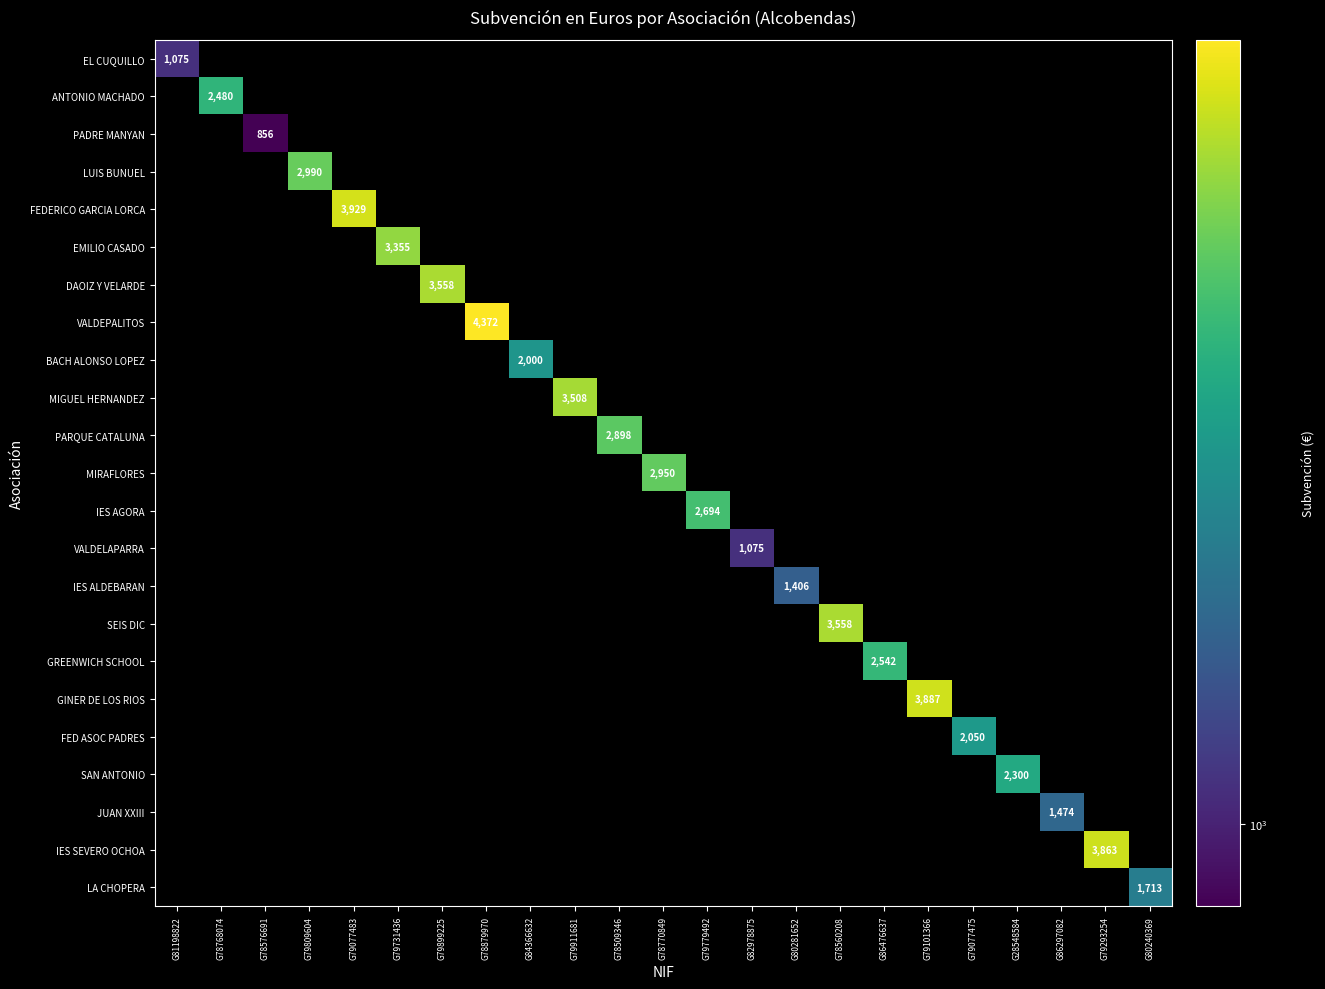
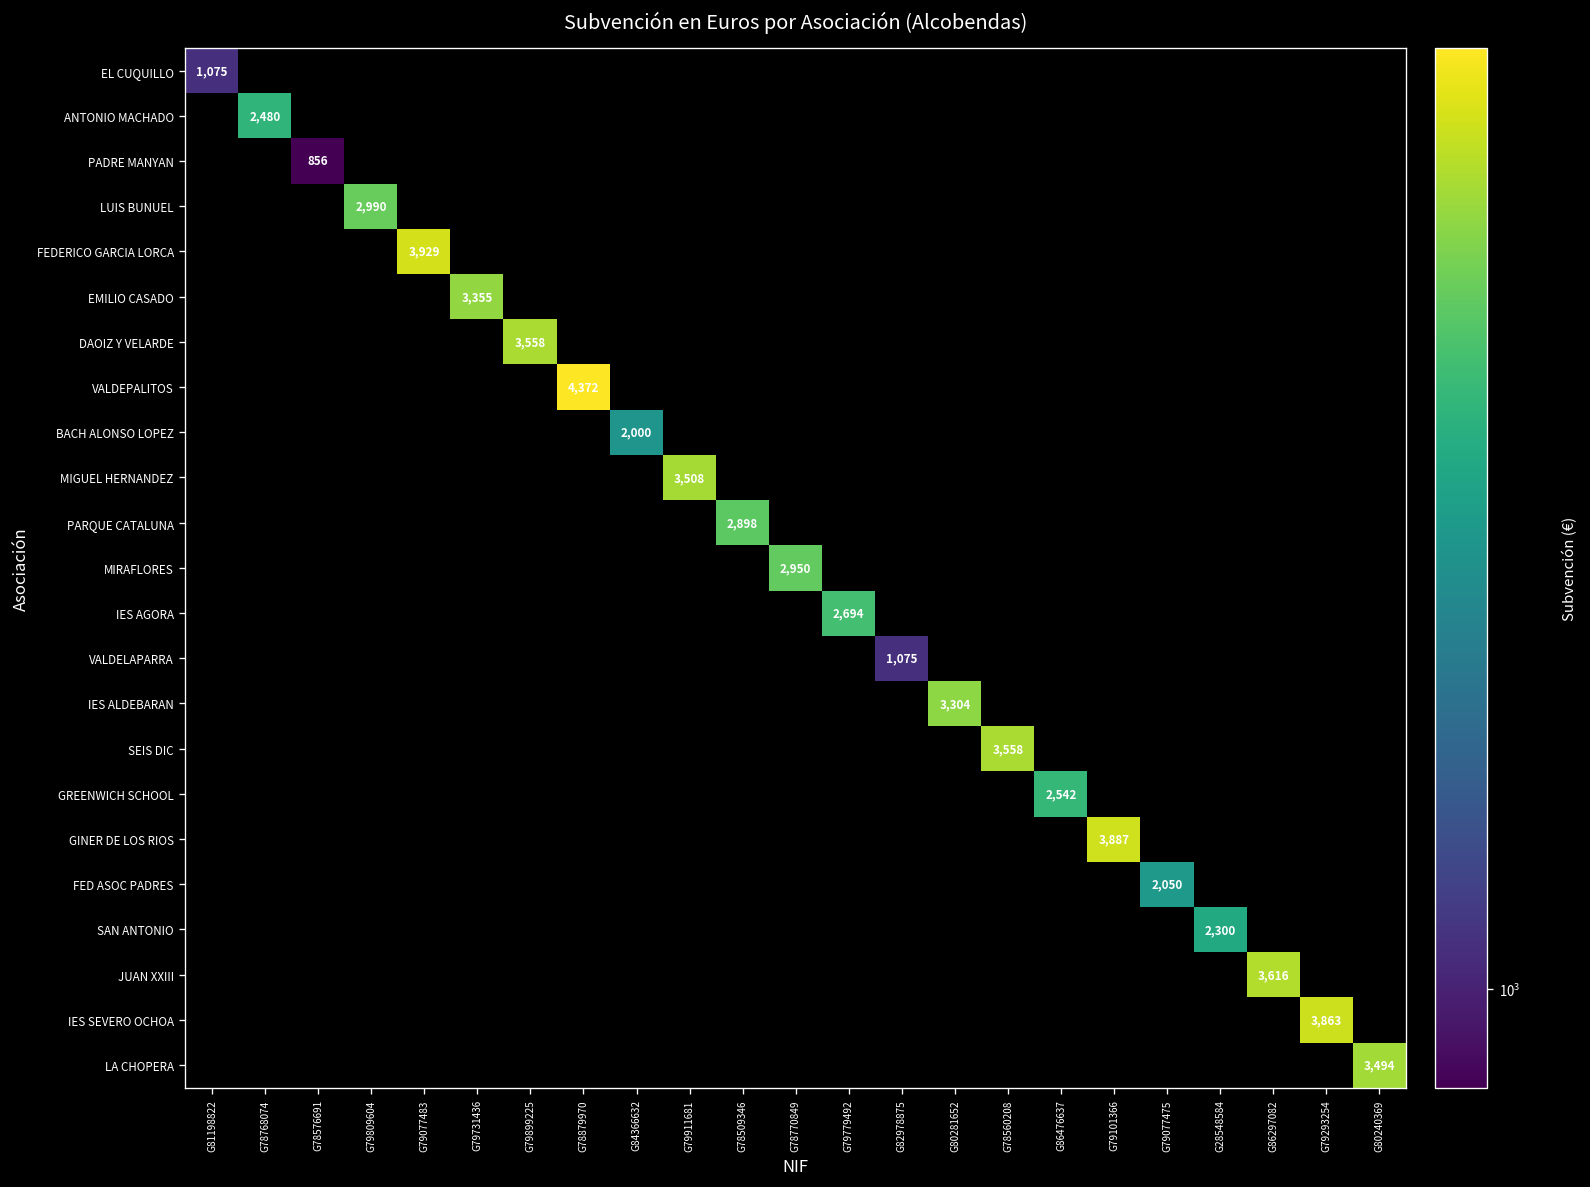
  {
    "EL CUQUILLO": {
      "G81198822": "1,075"
    },
    "ANTONIO MACHADO": {
      "G78768074": "2,480"
    },
    "PADRE MANYAN": {
      "G78576691": "856"
    },
    "LUIS BUNUEL": {
      "G79809604": "2,990"
    },
    "FEDERICO GARCIA LORCA": {
      "G79077483": "3,929"
    },
    "EMILIO CASADO": {
      "G79731436": "3,355"
    },
    "DAOIZ Y VELARDE": {
      "G79899225": "3,558"
    },
    "VALDEPALITOS": {
      "G78879970": "4,372"
    },
    "BACH ALONSO LOPEZ": {
      "G84366632": "2,000"
    },
    "MIGUEL HERNANDEZ": {
      "G79911681": "3,508"
    },
    "PARQUE CATALUNA": {
      "G78509346": "2,898"
    },
    "MIRAFLORES": {
      "G78770849": "2,950"
    },
    "IES AGORA": {
      "G79779492": "2,694"
    },
    "VALDELAPARRA": {
      "G82978875": "1,075"
    },
    "IES ALDEBARAN": {
-     "G80281652": "1,406"
+     "G80281652": "3,304"
    },
    "SEIS DIC": {
      "G78560208": "3,558"
    },
    "GREENWICH SCHOOL": {
      "G86476637": "2,542"
    },
    "GINER DE LOS RIOS": {
      "G79101366": "3,887"
    },
    "FED ASOC PADRES": {
      "G79077475": "2,050"
    },
    "SAN ANTONIO": {
      "G28548584": "2,300"
    },
    "JUAN XXIII": {
-     "G86297082": "1,474"
+     "G86297082": "3,616"
    },
    "IES SEVERO OCHOA": {
      "G79293254": "3,863"
    },
    "LA CHOPERA": {
-     "G80240369": "1,713"
+     "G80240369": "3,494"
    }
  }
